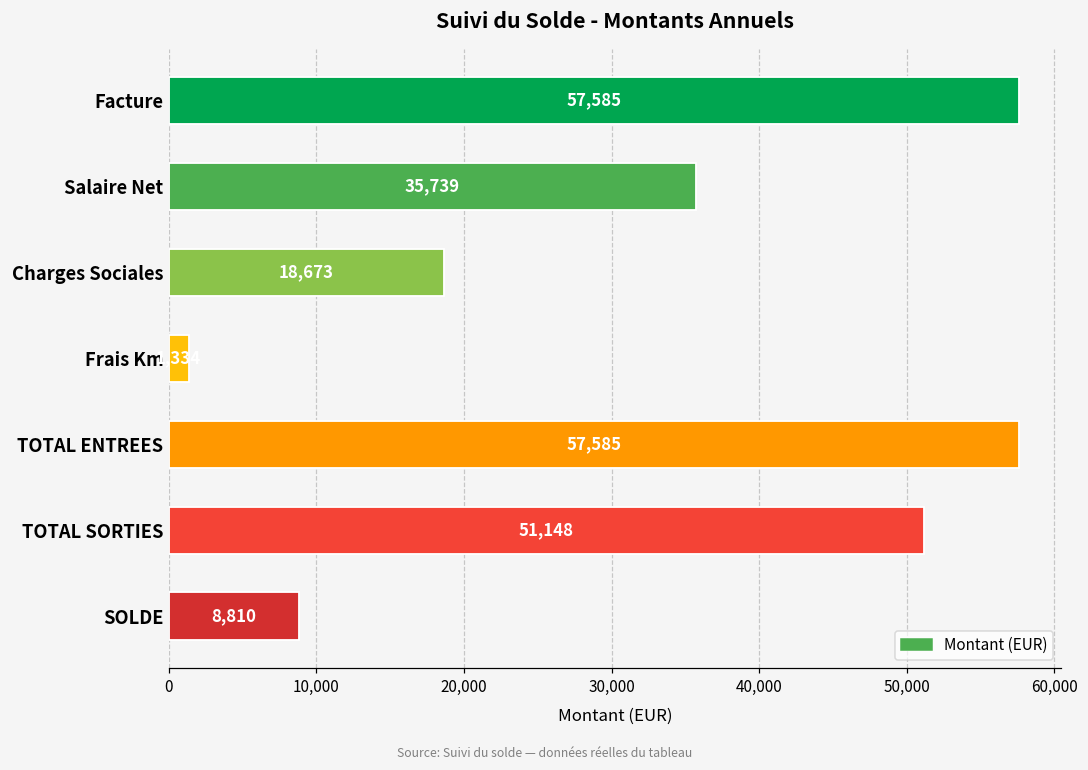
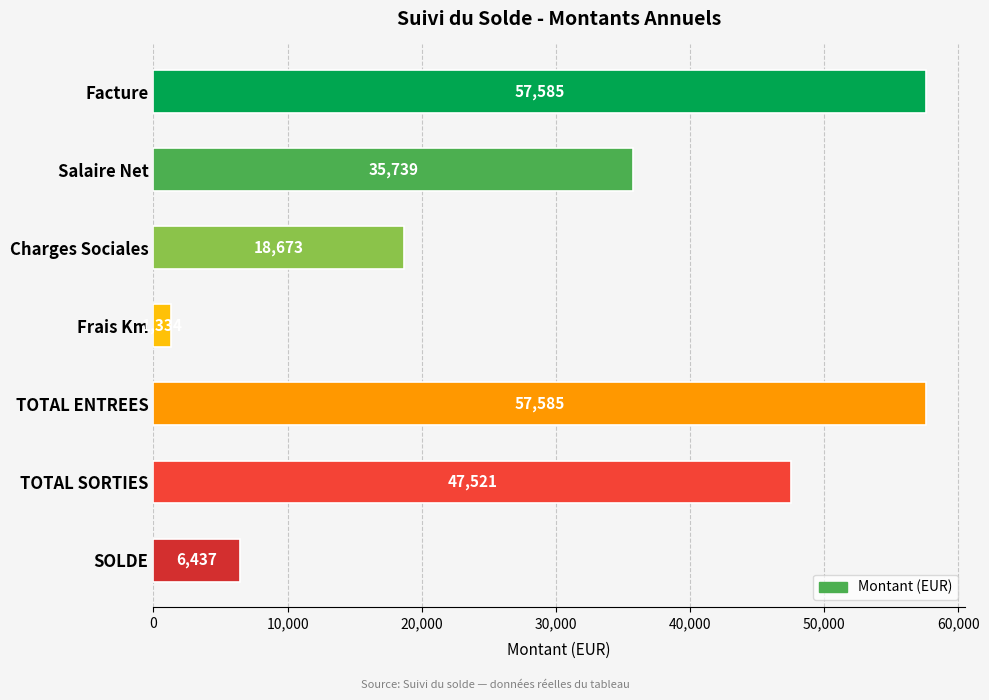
  {
    "Facture": "57,585",
    "Salaire Net": "35,739",
    "Charges Sociales": "18,673",
    "TOTAL ENTREES": "57,585",
-   "TOTAL SORTIES": "51,148",
-   "SOLDE": "8,810"
+   "TOTAL SORTIES": "47,521",
+   "SOLDE": "6,437"
  }
